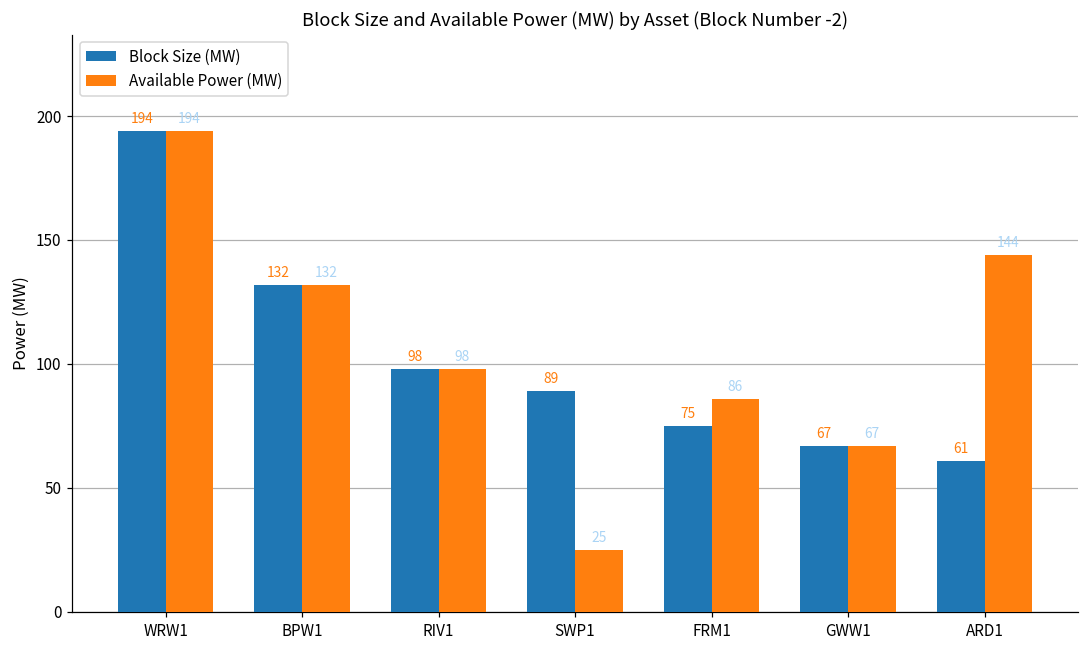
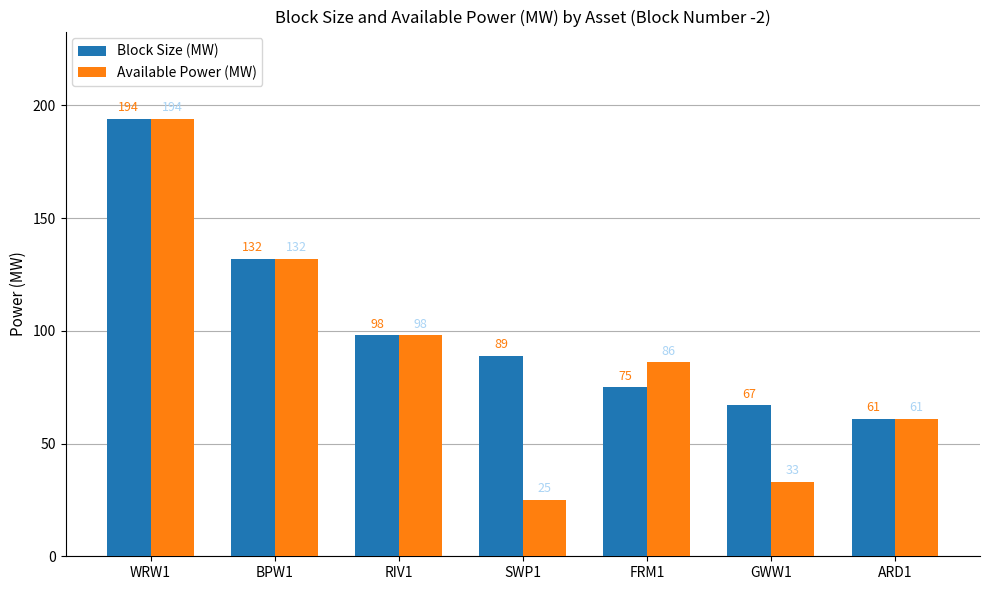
  {
    "Block Size (MW)": {
      "WRW1": 194,
      "BPW1": 132,
      "RIV1": 98,
      "SWP1": 89,
      "FRM1": 75,
      "GWW1": 67,
      "ARD1": 61
    },
    "Available Power (MW)": {
      "WRW1": 194,
      "BPW1": 132,
      "RIV1": 98,
      "SWP1": 25,
      "FRM1": 86,
-     "GWW1": 67,
-     "ARD1": 144
+     "GWW1": 33,
+     "ARD1": 61
    }
  }
